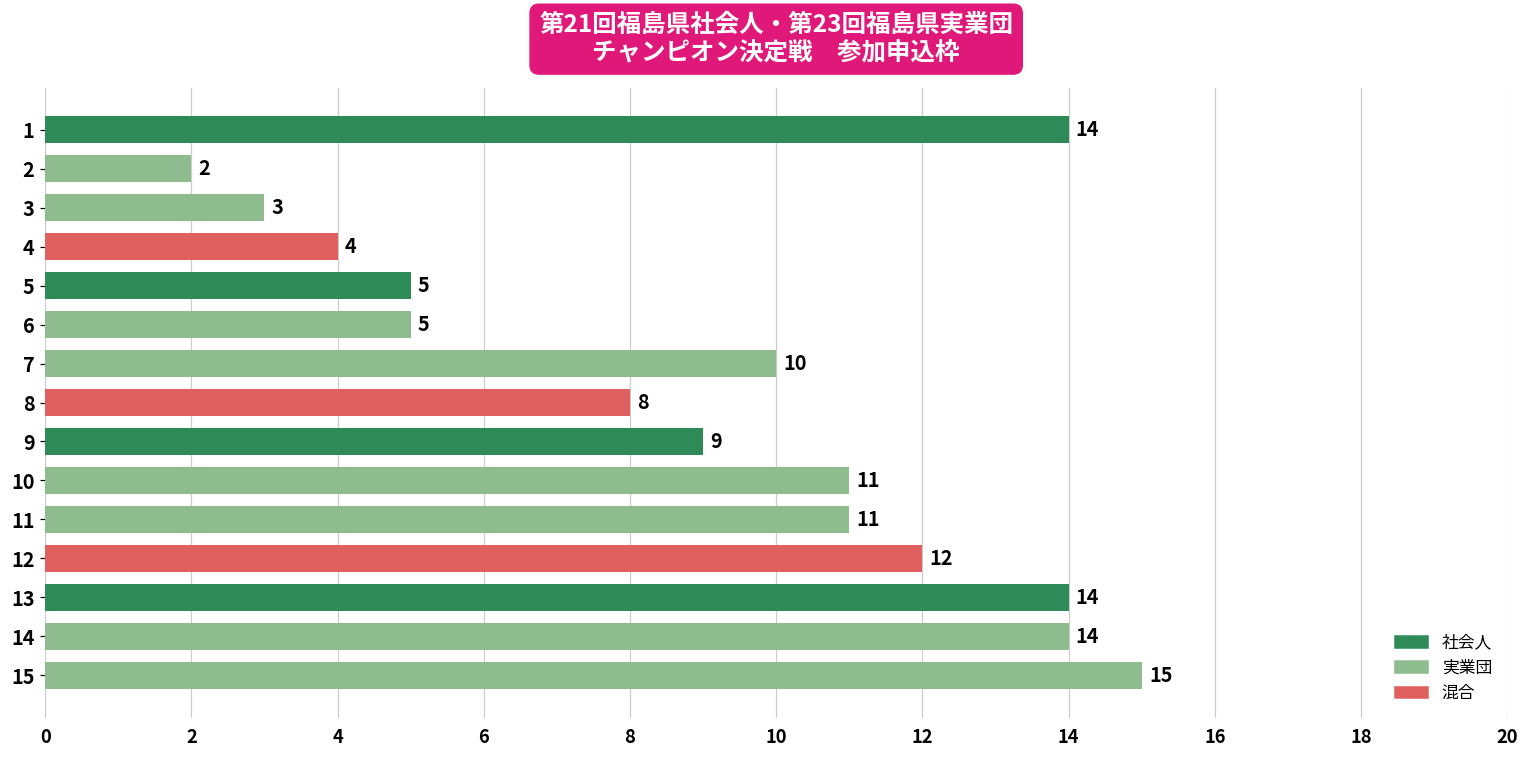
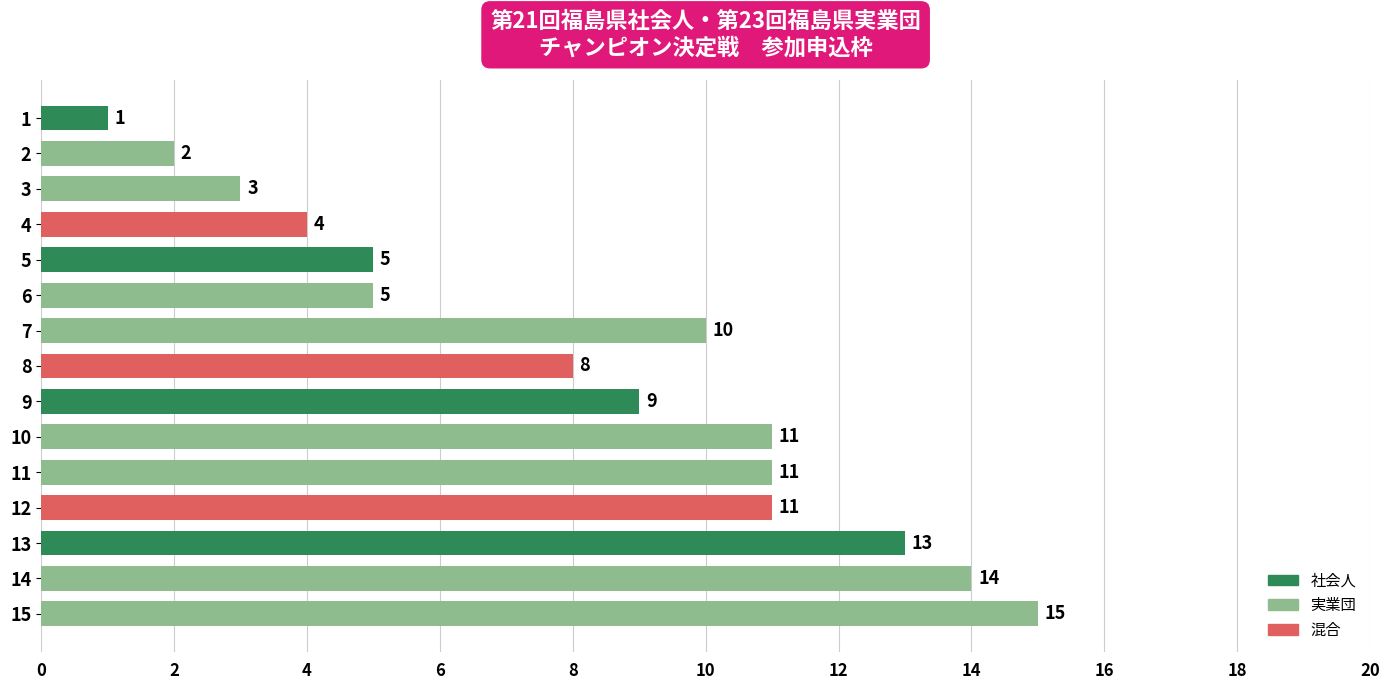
  {
-   "1": 14,
+   "1": 1,
    "2": 2,
    "3": 3,
    "4": 4,
    "5": 5,
    "6": 5,
    "7": 10,
    "8": 8,
    "9": 9,
    "10": 11,
    "11": 11,
-   "12": 12,
-   "13": 14,
+   "12": 11,
+   "13": 13,
    "14": 14,
    "15": 15
  }
